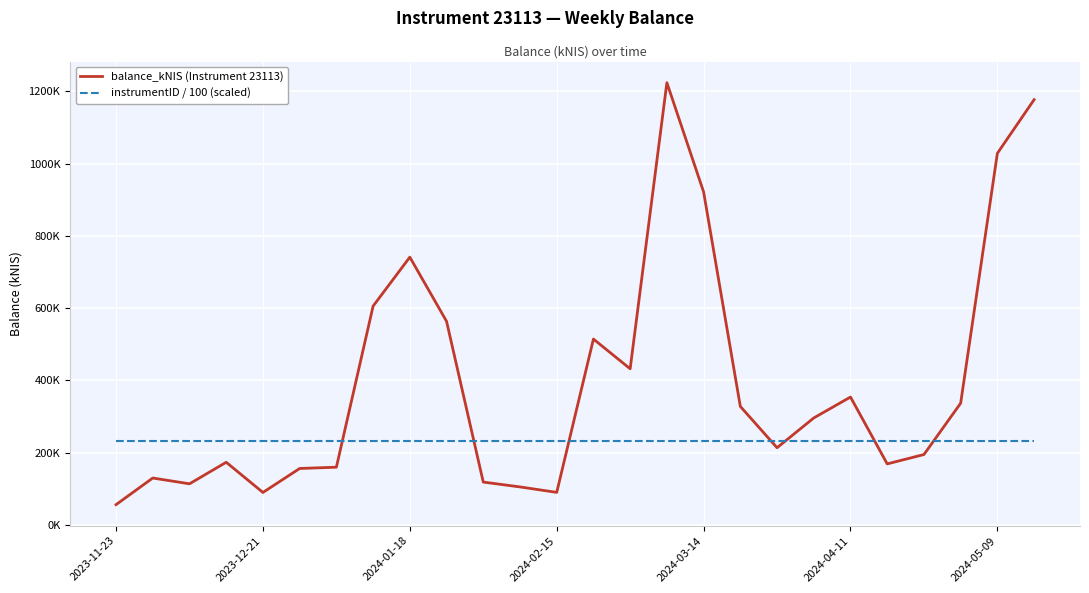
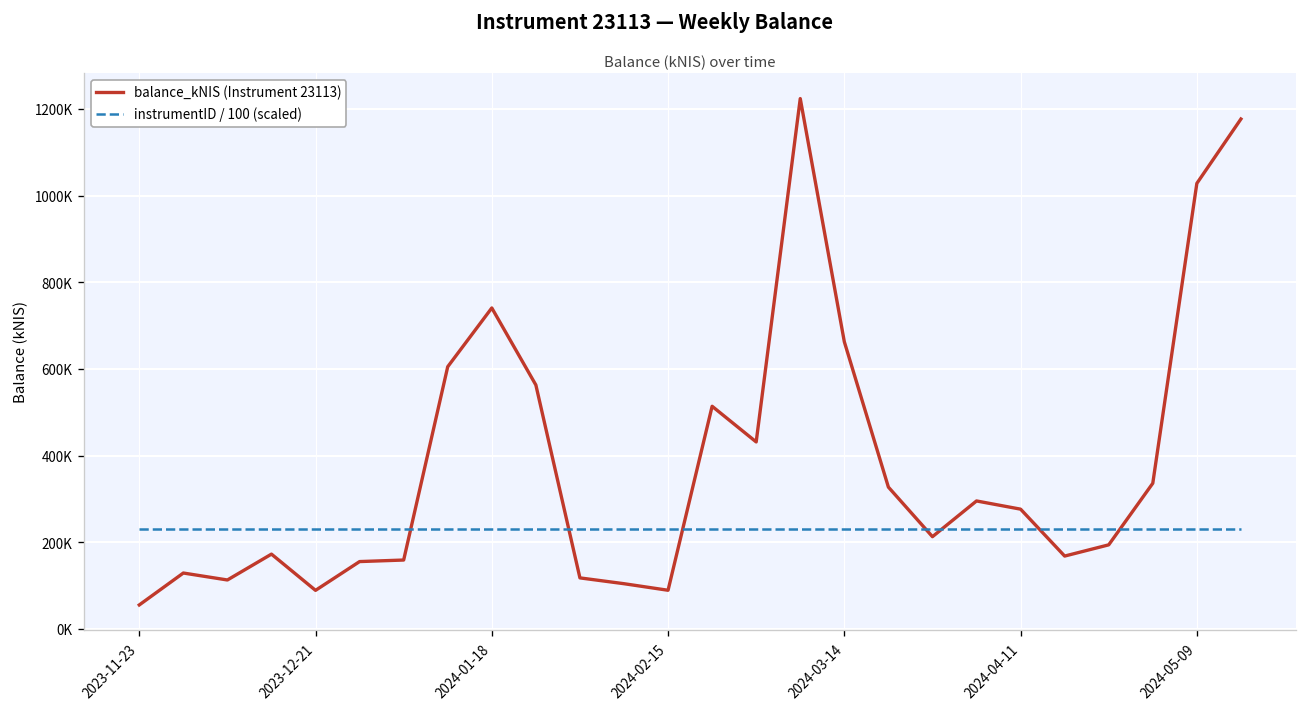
  {
    "balance_kNIS (Instrument 23113)": {
      "2023-11-23": 60000,
      "2023-12-21": 90000,
      "2024-01-18": 740000,
      "2024-02-15": 90000,
-     "2024-03-14": 920000,
-     "2024-04-11": 350000,
+     "2024-03-14": 660000,
+     "2024-04-11": 280000,
      "2024-05-09": 1030000
    },
    "instrumentID / 100 (scaled)": {
      "2023-11-23": 230000,
      "2023-12-21": 230000,
      "2024-01-18": 230000,
      "2024-02-15": 230000,
      "2024-03-14": 230000,
      "2024-04-11": 230000,
      "2024-05-09": 230000
    }
  }
